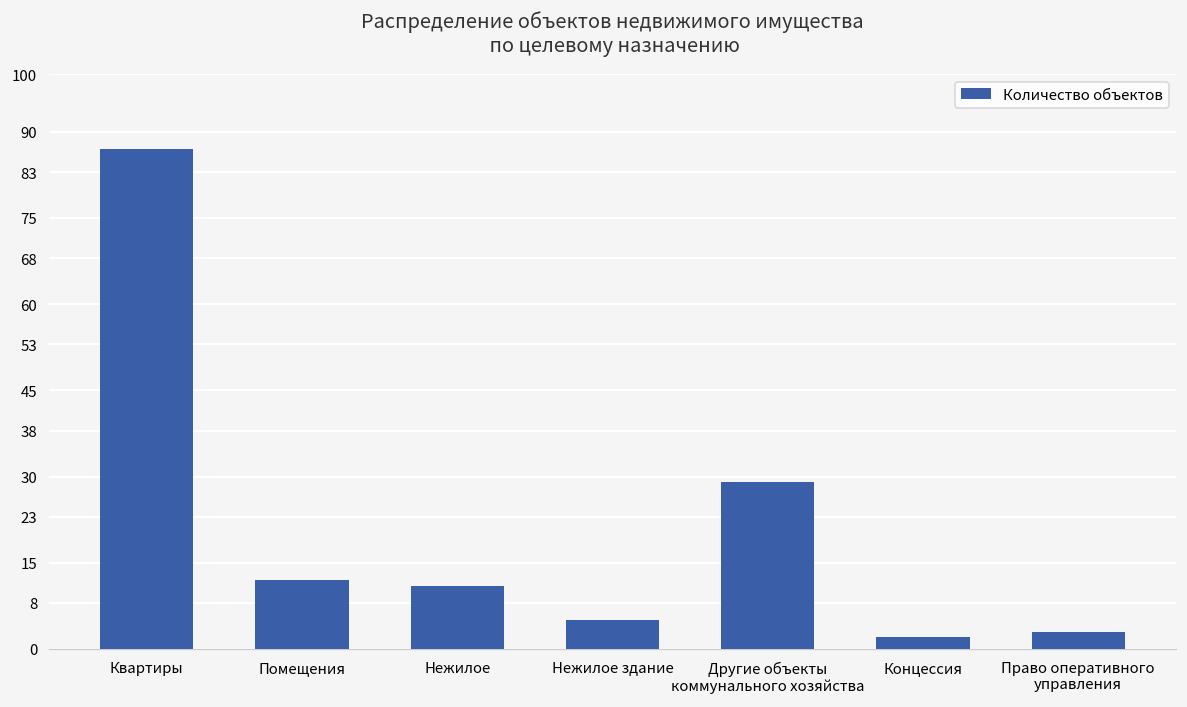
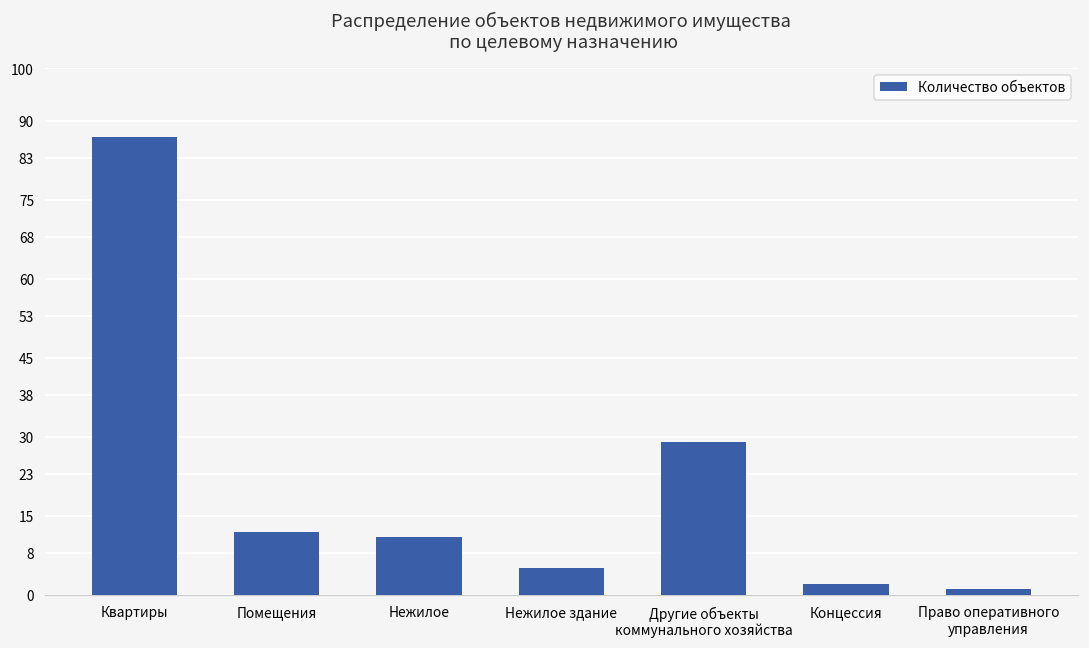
  {
    "Квартиры": 87,
    "Помещения": 12,
    "Нежилое": 11,
    "Нежилое здание": 5,
    "Другие объекты коммунального хозяйства": 29,
    "Концессия": 2,
-   "Право оперативного управления": 3
+   "Право оперативного управления": 1
  }
